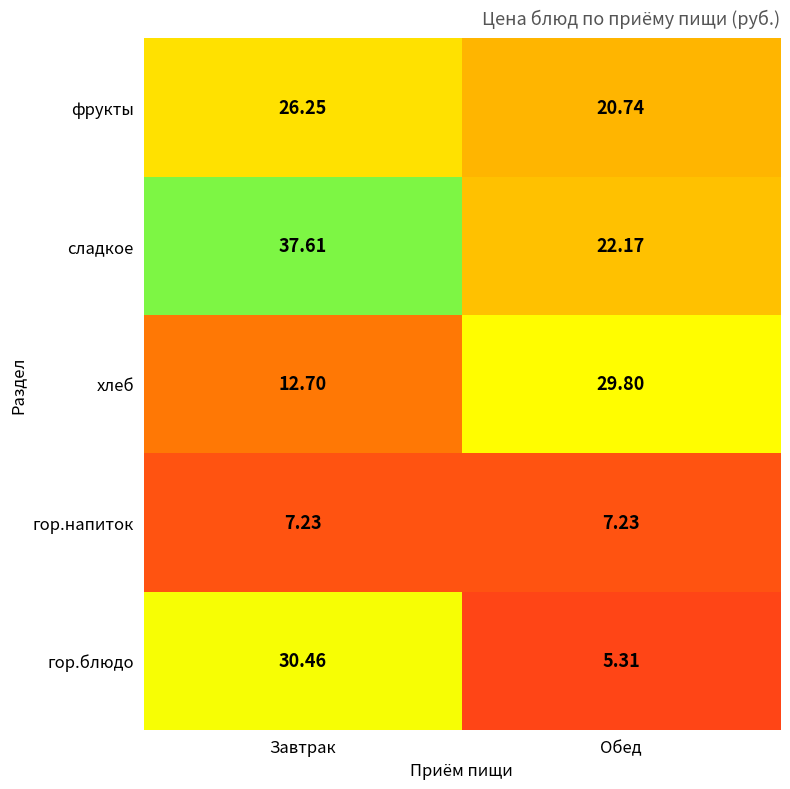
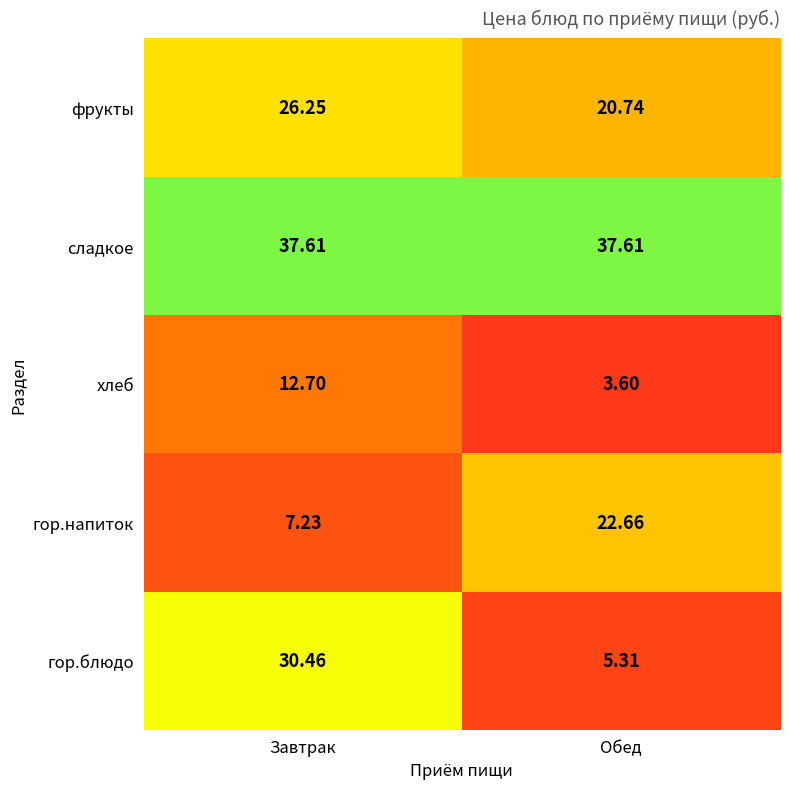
  {
    "фрукты": {
      "Завтрак": 26.25,
      "Обед": 20.74
    },
    "сладкое": {
      "Завтрак": 37.61,
-     "Обед": 22.17
+     "Обед": 37.61
    },
    "хлеб": {
      "Завтрак": 12.70,
-     "Обед": 29.80
+     "Обед": 3.60
    },
    "гор.напиток": {
      "Завтрак": 7.23,
-     "Обед": 7.23
+     "Обед": 22.66
    },
    "гор.блюдо": {
      "Завтрак": 30.46,
      "Обед": 5.31
    }
  }
